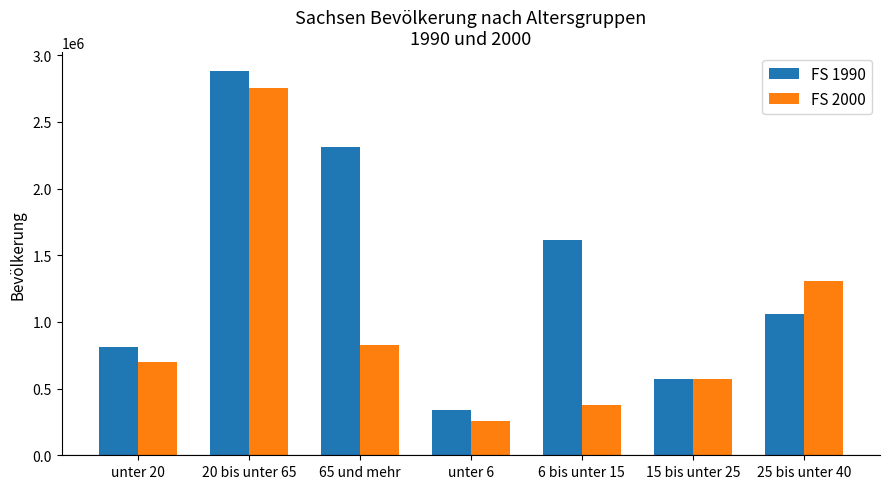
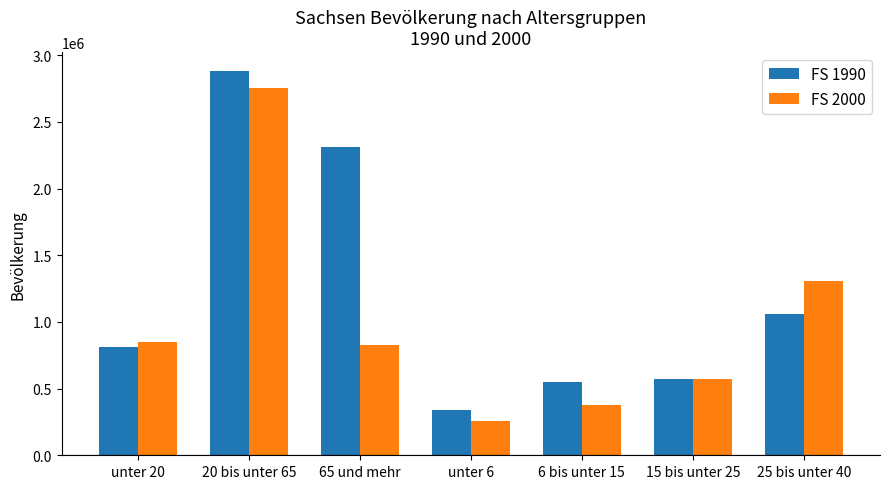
  {
    "FS 1990": {
      "unter 20": 810000,
      "20 bis unter 65": 2880000,
      "65 und mehr": 2310000,
      "unter 6": 340000,
-     "6 bis unter 15": 1610000,
+     "6 bis unter 15": 550000,
      "15 bis unter 25": 570000,
      "25 bis unter 40": 1060000
    },
    "FS 2000": {
-     "unter 20": 700000,
+     "unter 20": 850000,
      "20 bis unter 65": 2760000,
      "65 und mehr": 820000,
      "unter 6": 250000,
      "6 bis unter 15": 380000,
      "15 bis unter 25": 580000,
      "25 bis unter 40": 1310000
    }
  }
